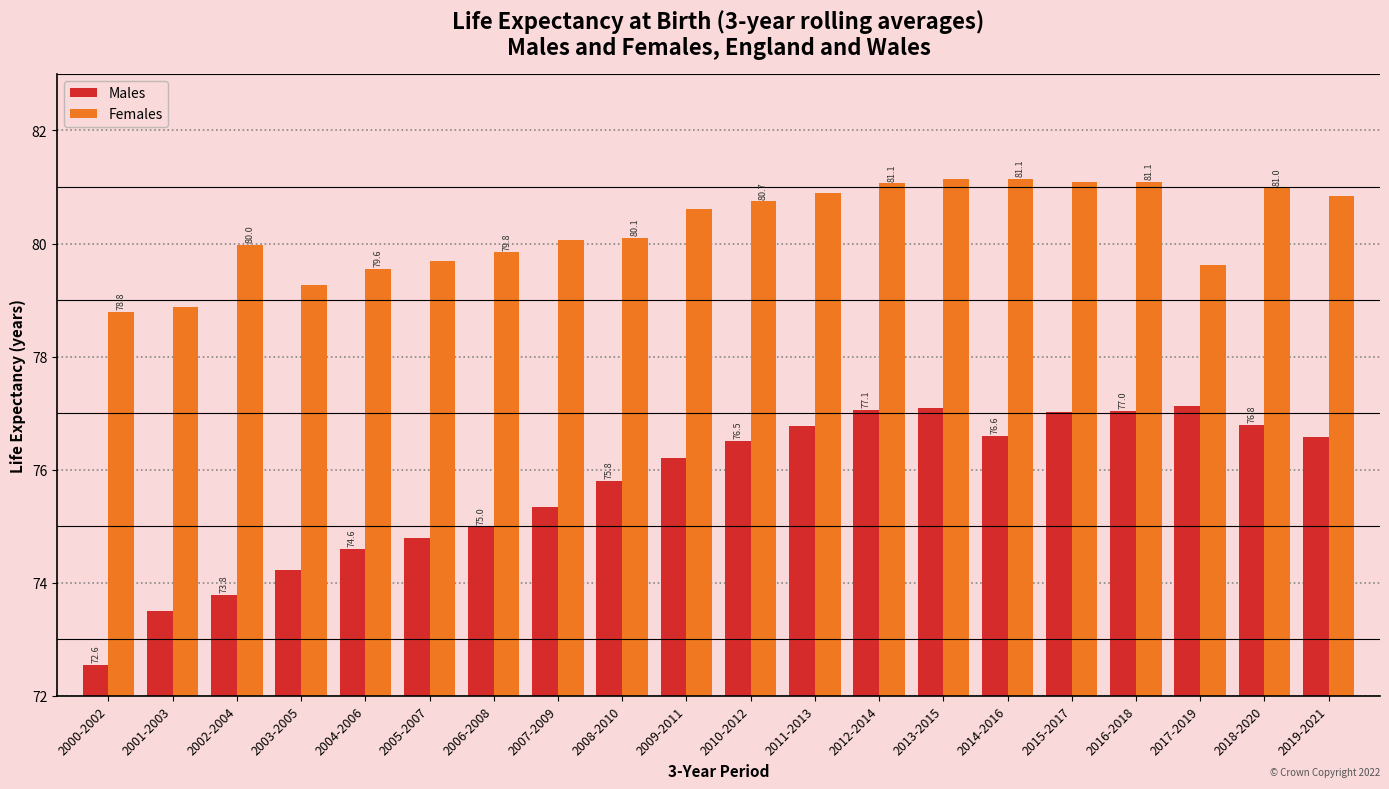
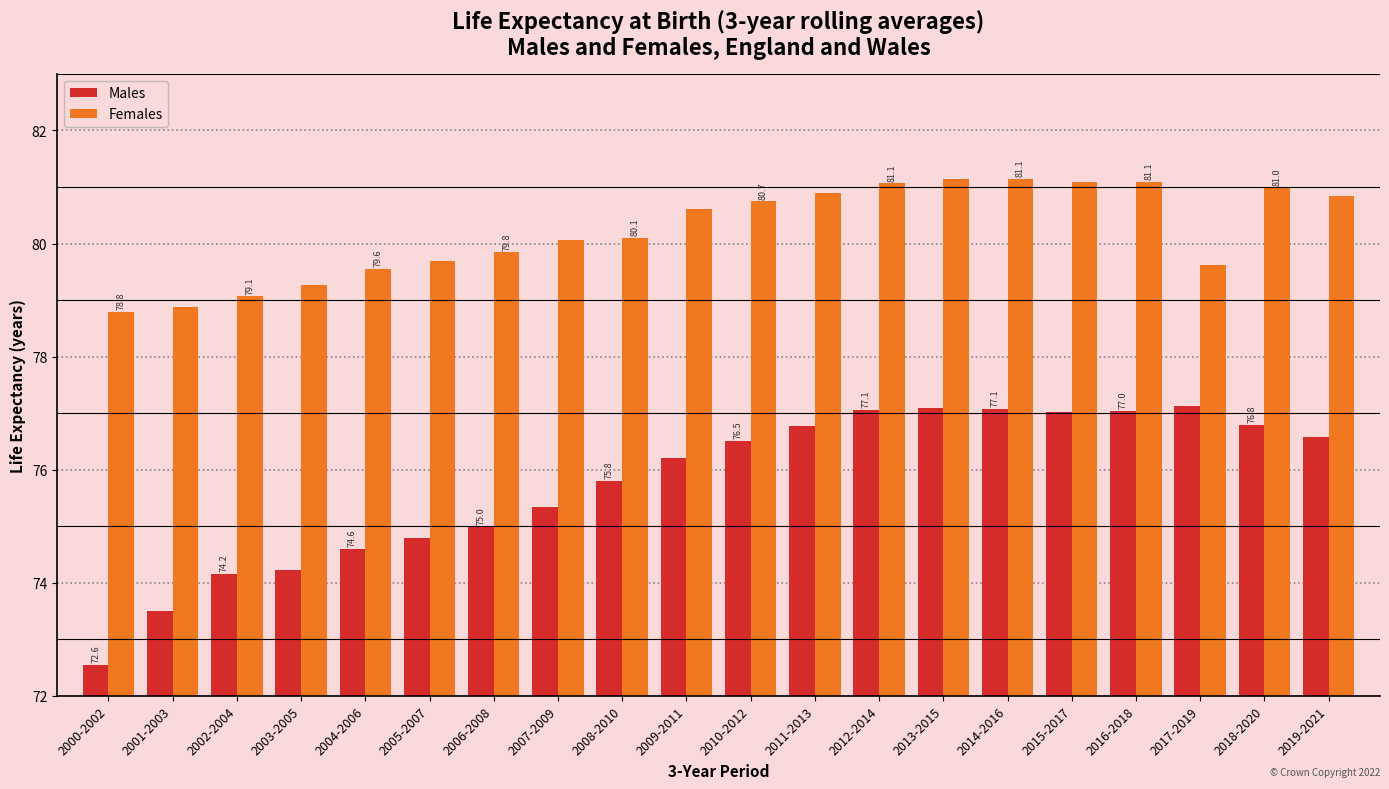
  {
    "Males": {
      "2000-2002": 72.6,
-     "2002-2004": 73.8,
+     "2002-2004": 74.2,
      "2004-2006": 74.6,
      "2006-2008": 75.0,
      "2008-2010": 75.8,
      "2010-2012": 76.5,
      "2012-2014": 77.1,
-     "2014-2016": 76.6,
+     "2014-2016": 77.1,
      "2016-2018": 77.0,
      "2018-2020": 76.8
    },
    "Females": {
      "2000-2002": 78.8,
-     "2002-2004": 80.0,
+     "2002-2004": 79.1,
      "2004-2006": 79.6,
      "2006-2008": 79.8,
      "2008-2010": 80.1,
      "2010-2012": 80.7,
      "2012-2014": 81.1,
      "2014-2016": 81.1,
      "2016-2018": 81.1,
      "2018-2020": 81.0
    }
  }
